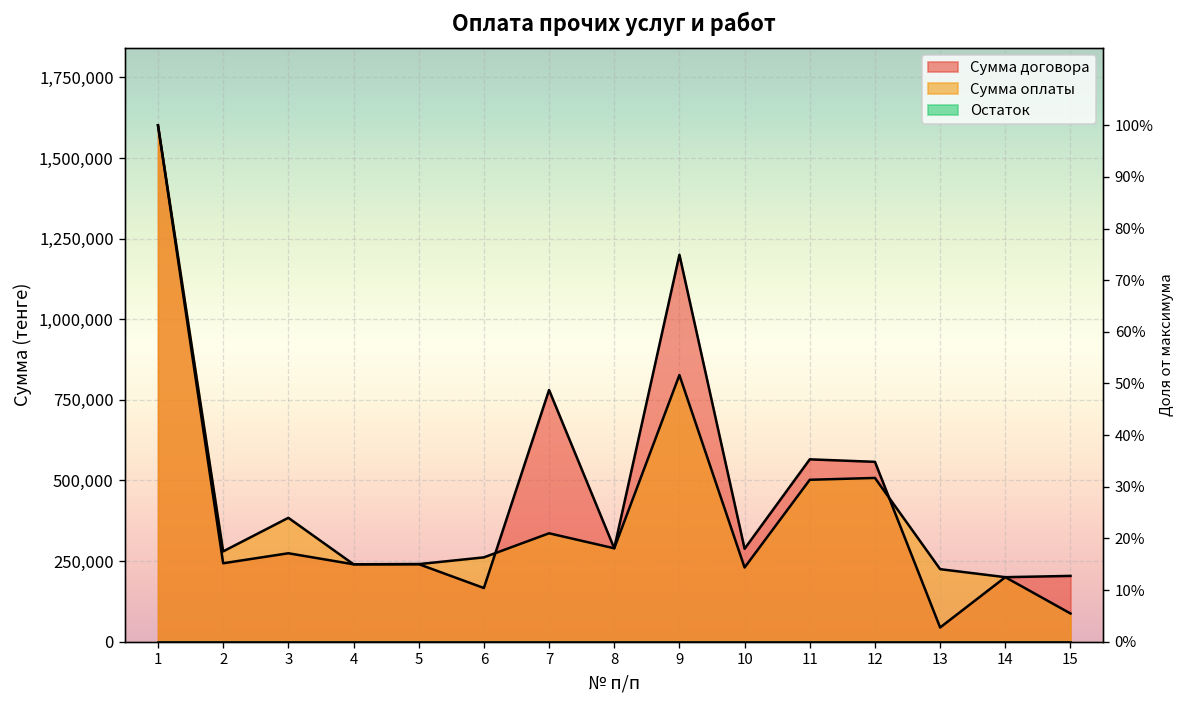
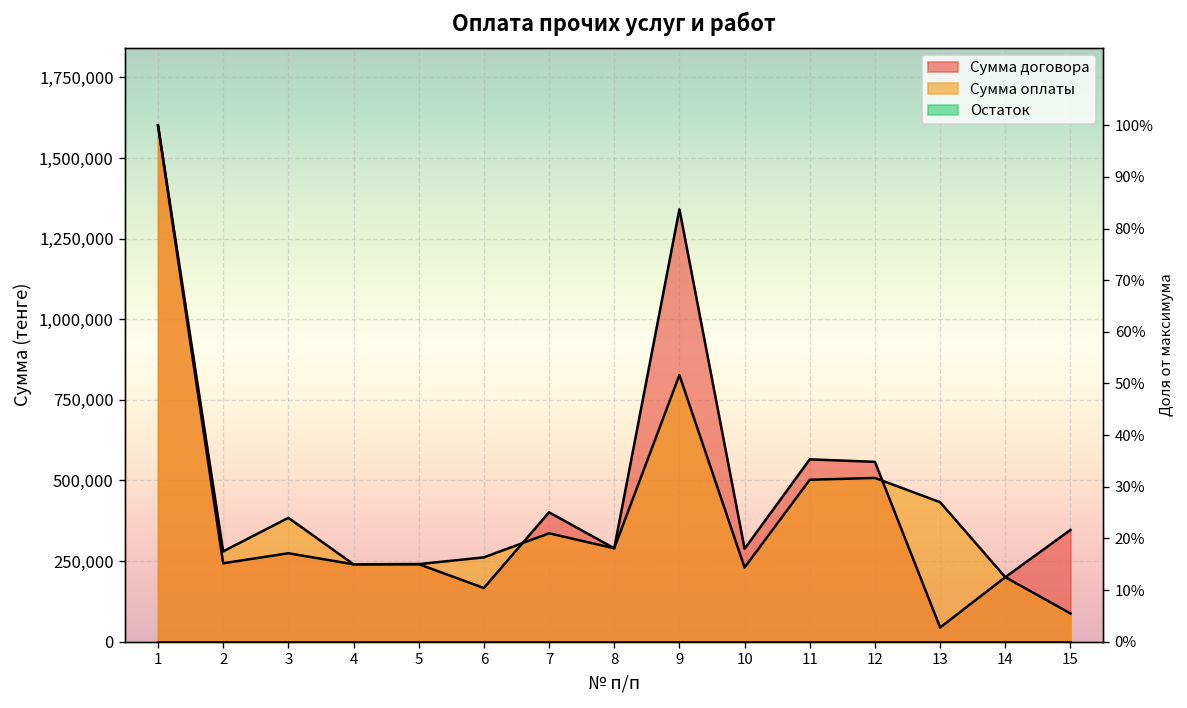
  {
    "Сумма договора": {
      "2": "240,000",
      "3": "270,000",
      "6": "170,000",
-     "7": "780,000",
-     "9": "1,200,000",
+     "7": "400,000",
+     "9": "1,340,000",
      "10": "290,000",
      "11": "570,000",
      "12": "560,000",
      "13": "40,000",
-     "15": "200,000"
+     "15": "350,000"
    },
    "Сумма оплаты": {
      "2": "280,000",
      "3": "380,000",
      "6": "260,000",
      "7": "340,000",
      "9": "830,000",
      "10": "230,000",
      "11": "500,000",
      "12": "510,000",
-     "13": "220,000",
+     "13": "430,000",
      "15": "90,000"
    },
    "Остаток": {
      "1": "0",
      "2": "0",
      "3": "0",
      "4": "0",
      "5": "0",
      "6": "0",
      "7": "0",
      "8": "0",
      "9": "0",
      "10": "0",
      "11": "0",
      "12": "0",
      "13": "0",
      "14": "0",
      "15": "0"
    }
  }
